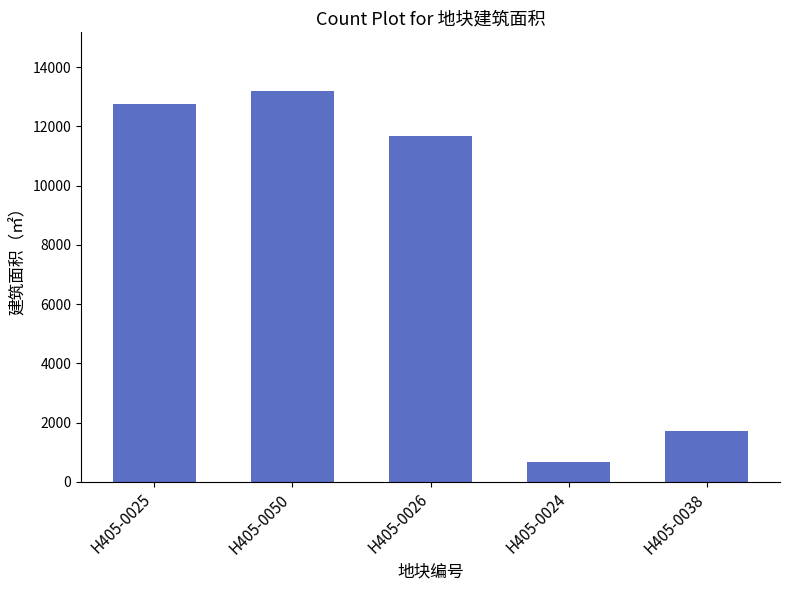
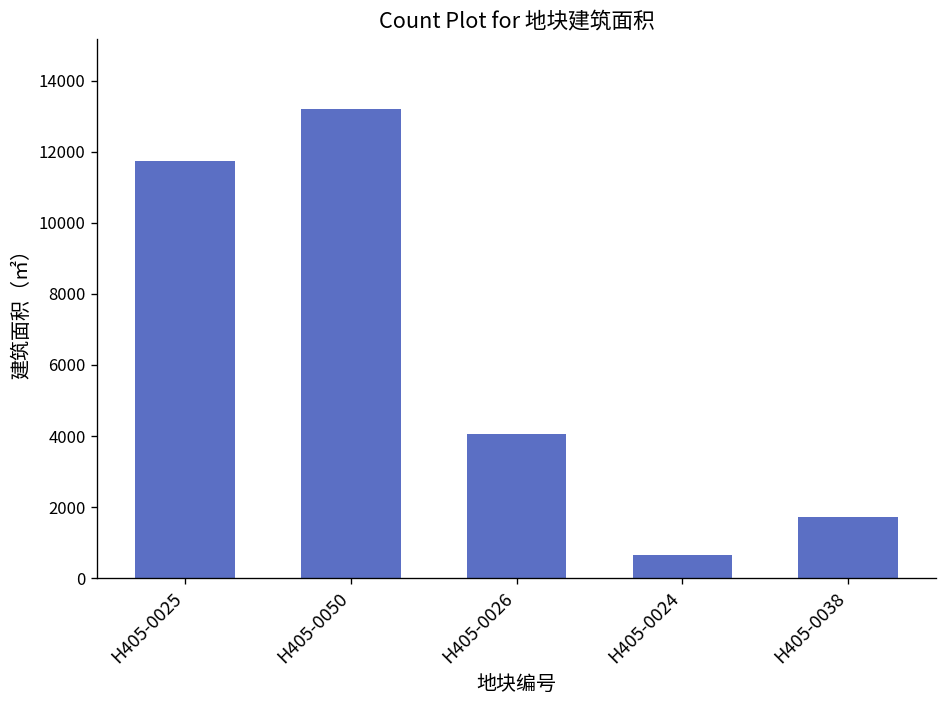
  {
-   "H405-0025": 12700,
+   "H405-0025": 11700,
    "H405-0050": 13200,
-   "H405-0026": 11700,
+   "H405-0026": 4100,
    "H405-0024": 700,
    "H405-0038": 1700
  }
